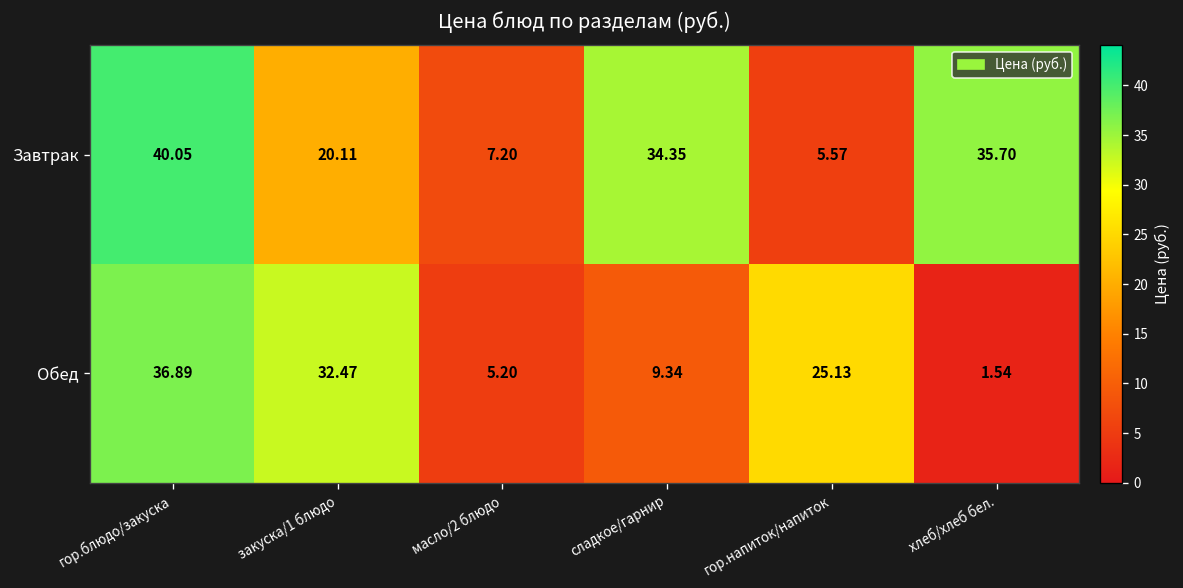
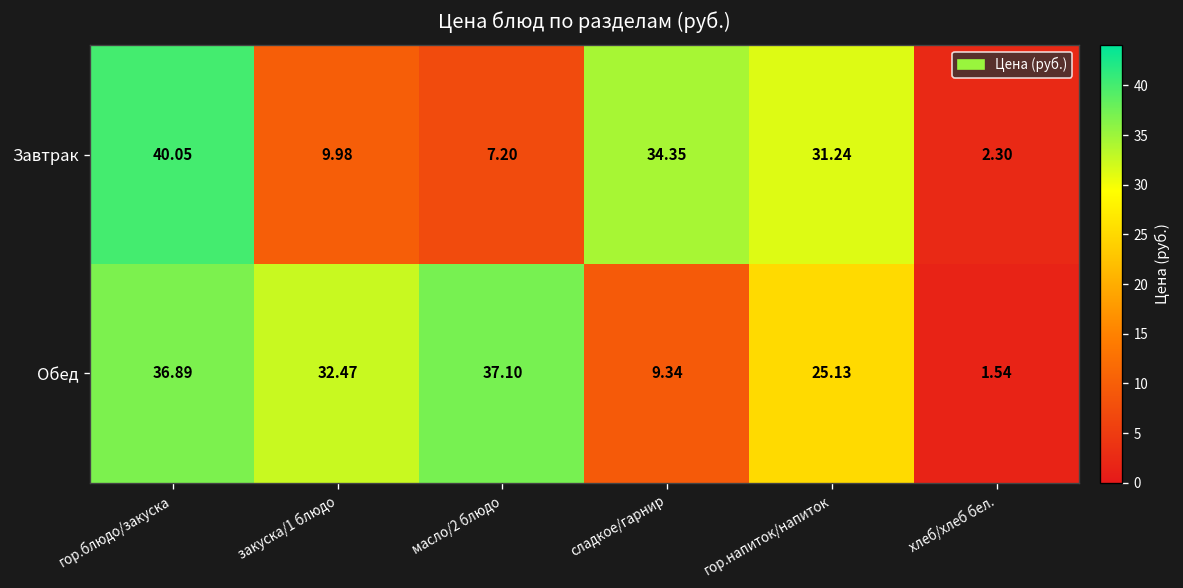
  {
    "Завтрак": {
      "гор.блюдо/закуска": 40.05,
-     "закуска/1 блюдо": 20.11,
+     "закуска/1 блюдо": 9.98,
      "масло/2 блюдо": 7.20,
      "сладкое/гарнир": 34.35,
-     "гор.напиток/напиток": 5.57,
-     "хлеб/хлеб бел.": 35.70
+     "гор.напиток/напиток": 31.24,
+     "хлеб/хлеб бел.": 2.30
    },
    "Обед": {
      "гор.блюдо/закуска": 36.89,
      "закуска/1 блюдо": 32.47,
-     "масло/2 блюдо": 5.20,
+     "масло/2 блюдо": 37.10,
      "сладкое/гарнир": 9.34,
      "гор.напиток/напиток": 25.13,
      "хлеб/хлеб бел.": 1.54
    }
  }
